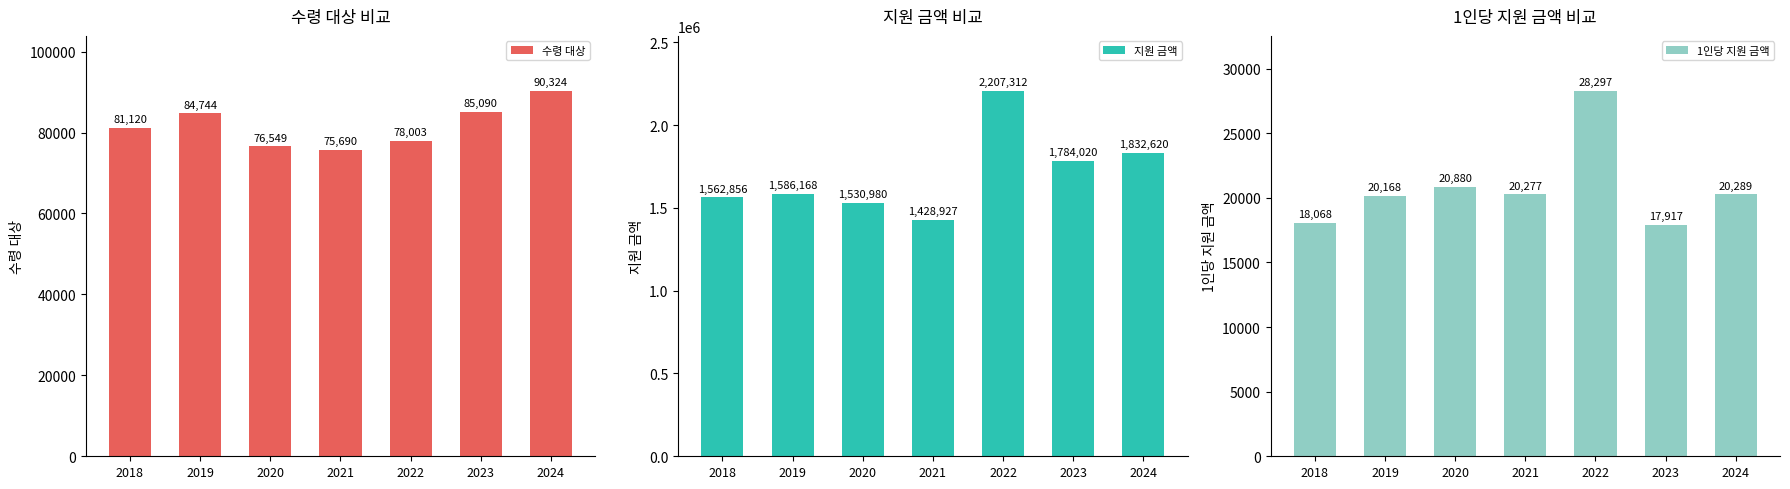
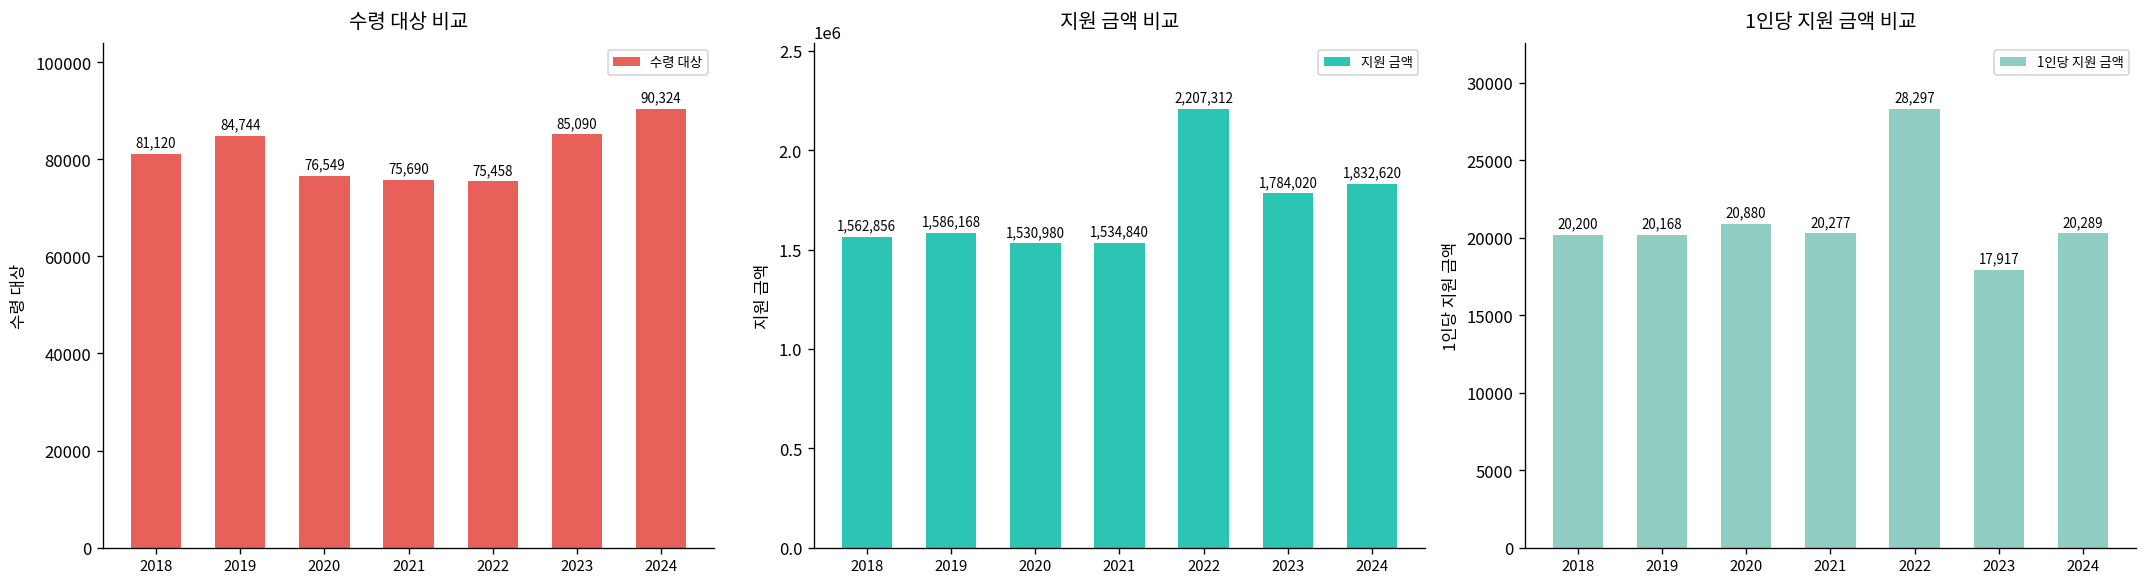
  {
    "수령 대상 비교": {
      "2018": "81,120",
      "2019": "84,744",
      "2020": "76,549",
      "2021": "75,690",
-     "2022": "78,003",
+     "2022": "75,458",
      "2023": "85,090",
      "2024": "90,324"
    },
    "지원 금액 비교": {
      "2018": "1,562,856",
      "2019": "1,586,168",
      "2020": "1,530,980",
-     "2021": "1,428,927",
+     "2021": "1,534,840",
      "2022": "2,207,312",
      "2023": "1,784,020",
      "2024": "1,832,620"
    },
    "1인당 지원 금액 비교": {
-     "2018": "18,068",
+     "2018": "20,200",
      "2019": "20,168",
      "2020": "20,880",
      "2021": "20,277",
      "2022": "28,297",
      "2023": "17,917",
      "2024": "20,289"
    }
  }
